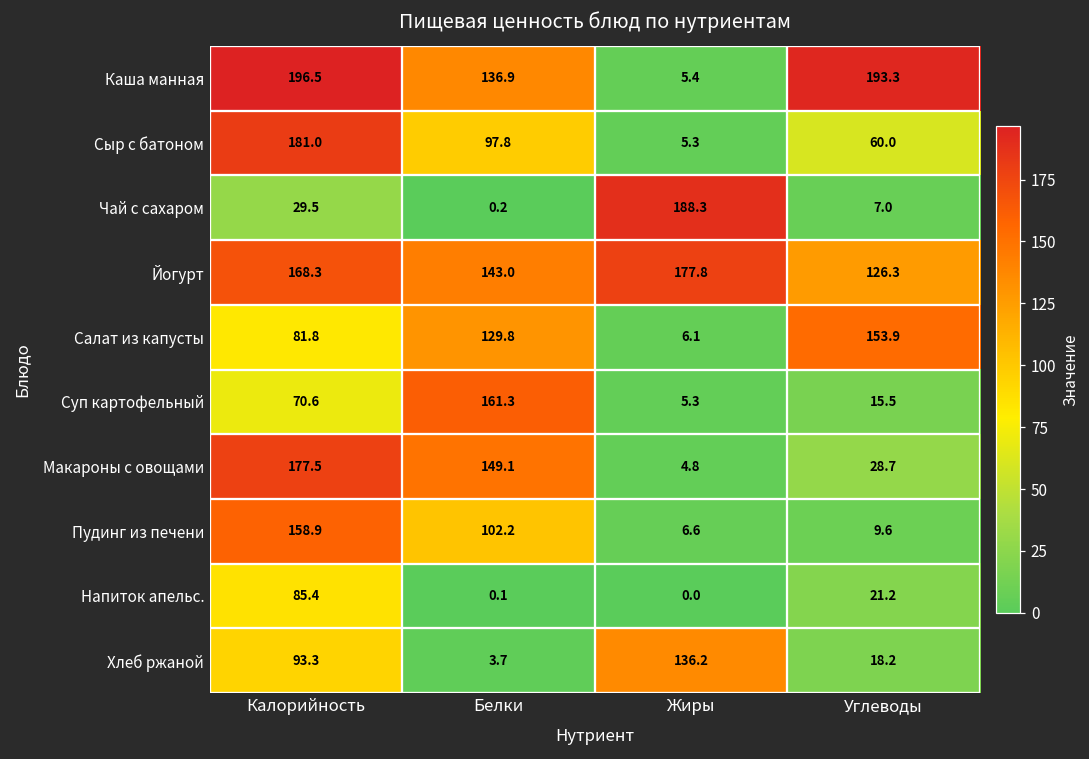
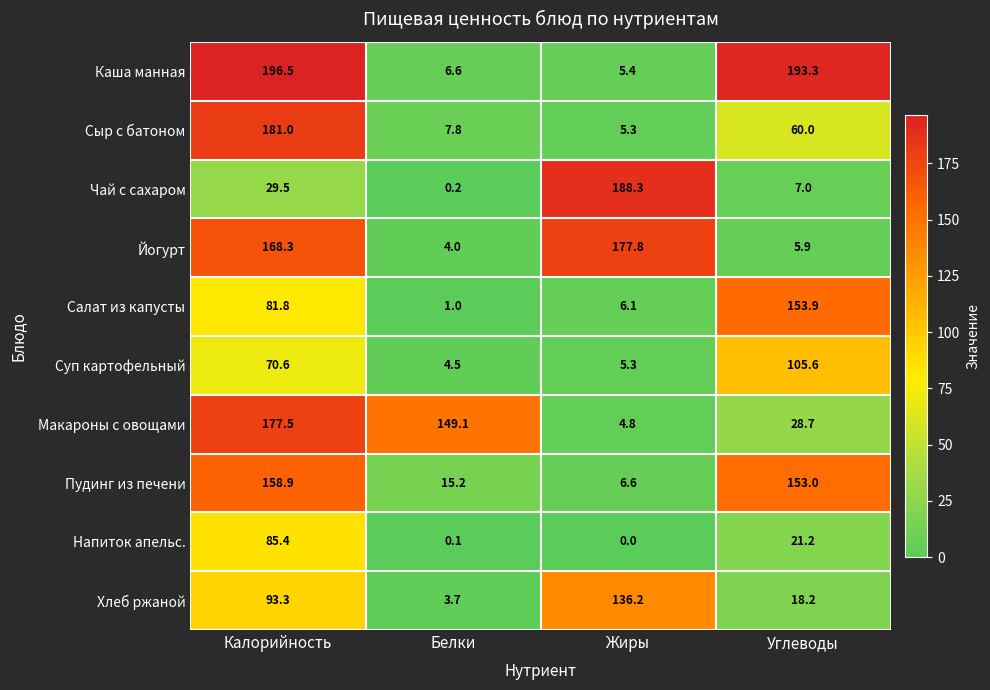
  {
    "Каша манная": {
      "Калорийность": 196.5,
-     "Белки": 136.9,
+     "Белки": 6.6,
      "Жиры": 5.4,
      "Углеводы": 193.3
    },
    "Сыр с батоном": {
      "Калорийность": 181.0,
-     "Белки": 97.8,
+     "Белки": 7.8,
      "Жиры": 5.3,
      "Углеводы": 60.0
    },
    "Чай с сахаром": {
      "Калорийность": 29.5,
      "Белки": 0.2,
      "Жиры": 188.3,
      "Углеводы": 7.0
    },
    "Йогурт": {
      "Калорийность": 168.3,
-     "Белки": 143.0,
+     "Белки": 4.0,
      "Жиры": 177.8,
-     "Углеводы": 126.3
+     "Углеводы": 5.9
    },
    "Салат из капусты": {
      "Калорийность": 81.8,
-     "Белки": 129.8,
+     "Белки": 1.0,
      "Жиры": 6.1,
      "Углеводы": 153.9
    },
    "Суп картофельный": {
      "Калорийность": 70.6,
-     "Белки": 161.3,
+     "Белки": 4.5,
      "Жиры": 5.3,
-     "Углеводы": 15.5
+     "Углеводы": 105.6
    },
    "Макароны с овощами": {
      "Калорийность": 177.5,
      "Белки": 149.1,
      "Жиры": 4.8,
      "Углеводы": 28.7
    },
    "Пудинг из печени": {
      "Калорийность": 158.9,
-     "Белки": 102.2,
+     "Белки": 15.2,
      "Жиры": 6.6,
-     "Углеводы": 9.6
+     "Углеводы": 153.0
    },
    "Напиток апельс.": {
      "Калорийность": 85.4,
      "Белки": 0.1,
      "Жиры": 0.0,
      "Углеводы": 21.2
    },
    "Хлеб ржаной": {
      "Калорийность": 93.3,
      "Белки": 3.7,
      "Жиры": 136.2,
      "Углеводы": 18.2
    }
  }
